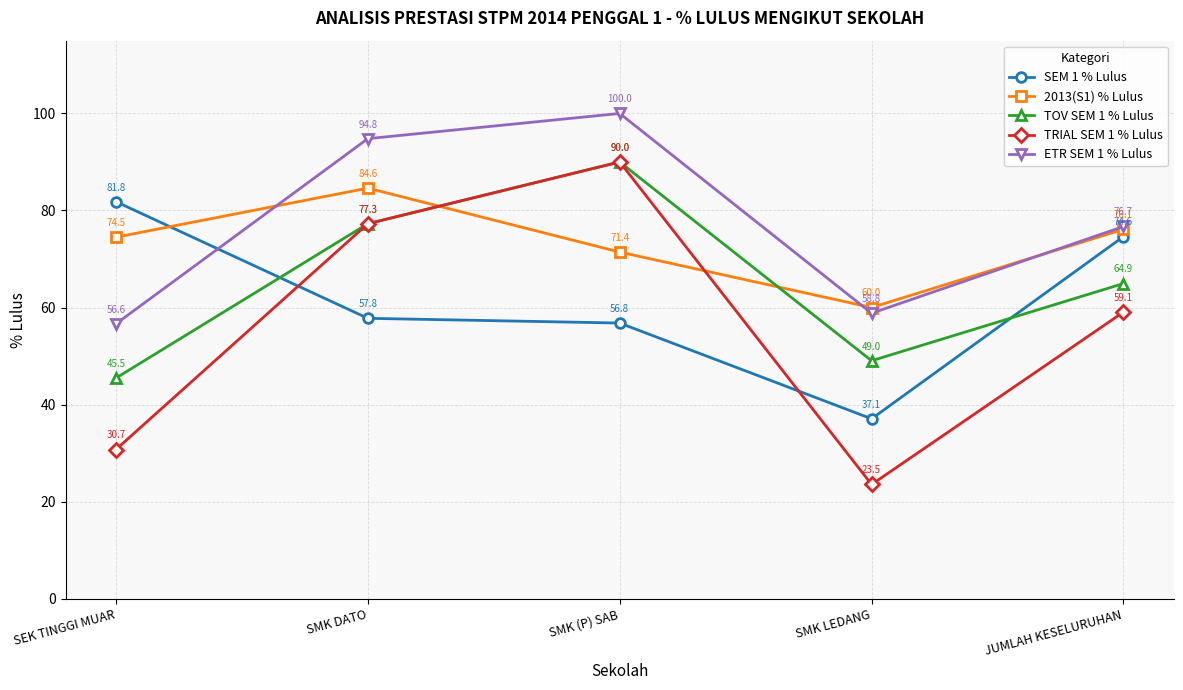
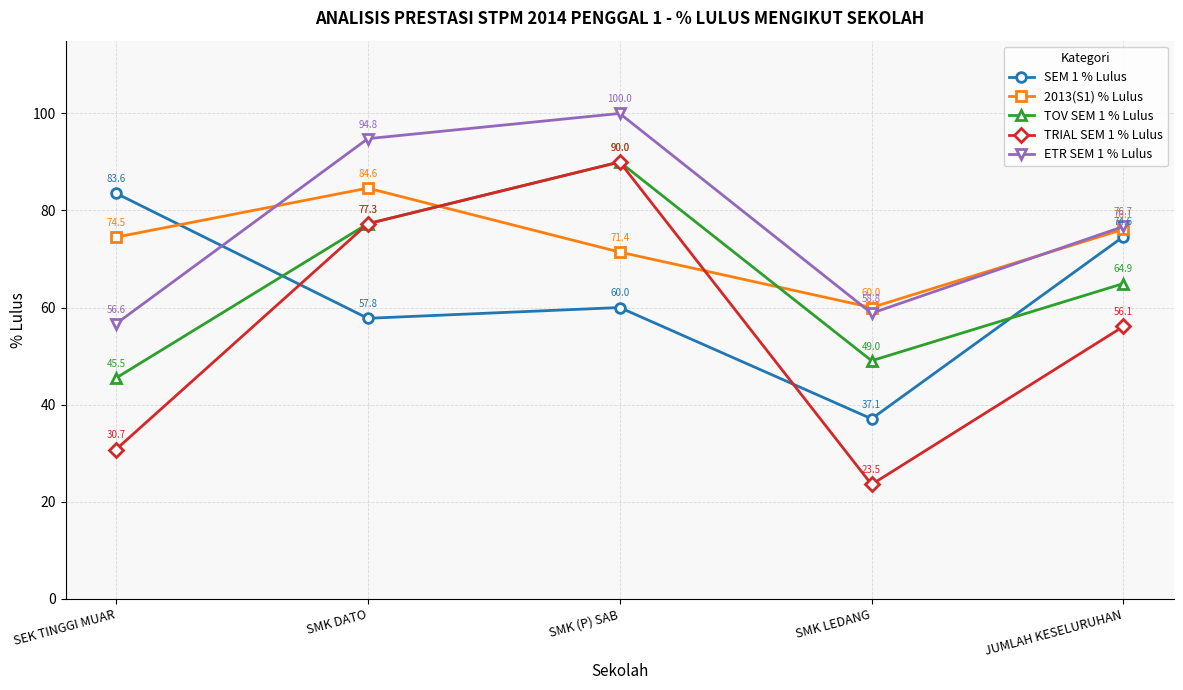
  {
    "SEM 1 % Lulus": {
-     "SEK TINGGI MUAR": 81.8,
+     "SEK TINGGI MUAR": 83.6,
      "SMK DATO": 57.8,
-     "SMK (P) SAB": 56.8,
+     "SMK (P) SAB": 60.0,
      "SMK LEDANG": 37.1
    },
    "2013(S1) % Lulus": {
      "SEK TINGGI MUAR": 74.5,
      "SMK DATO": 84.6,
      "SMK (P) SAB": 71.4
    },
    "TOV SEM 1 % Lulus": {
      "SEK TINGGI MUAR": 45.5,
      "SMK LEDANG": 49.0,
      "JUMLAH KESELURUHAN": 64.9
    },
    "TRIAL SEM 1 % Lulus": {
      "SEK TINGGI MUAR": 30.7,
      "SMK LEDANG": 23.5,
-     "JUMLAH KESELURUHAN": 59.1
+     "JUMLAH KESELURUHAN": 56.1
    },
    "ETR SEM 1 % Lulus": {
      "SEK TINGGI MUAR": 56.6,
      "SMK DATO": 94.8,
      "SMK (P) SAB": 100.0
    }
  }
